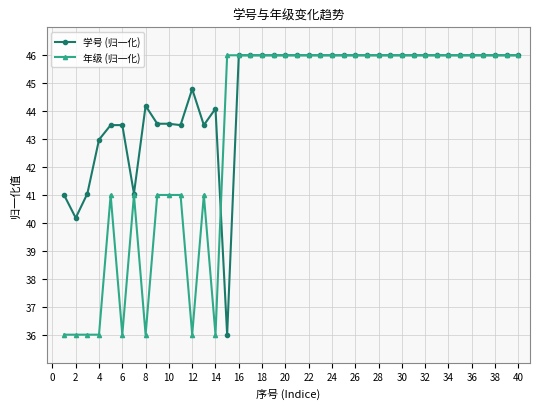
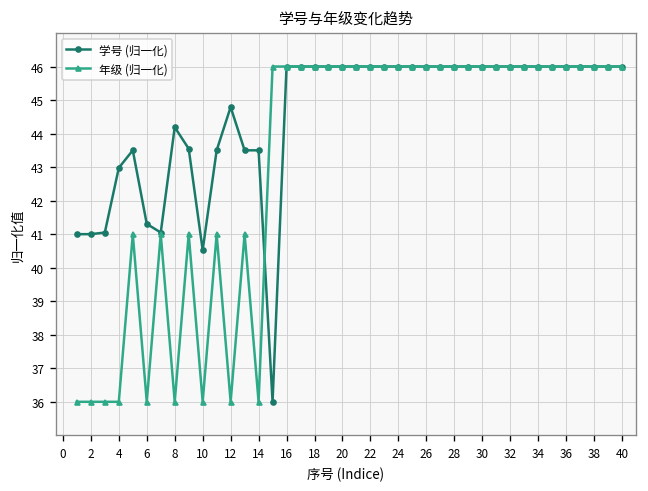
  {
    "学号 (归一化)": {
-     "2": 40.2,
+     "2": 41.0,
      "4": 43.0,
-     "6": 43.5,
+     "6": 41.3,
      "8": 44.2,
-     "10": 43.5,
+     "10": 40.5,
      "12": 44.8,
-     "14": 44.1
+     "14": 43.5
    },
    "年级 (归一化)": {
      "2": 36.0,
      "4": 36.0,
      "6": 36.0,
      "8": 36.0,
-     "10": 41.0,
+     "10": 36.0,
      "12": 36.0,
      "14": 36.0
    }
  }
